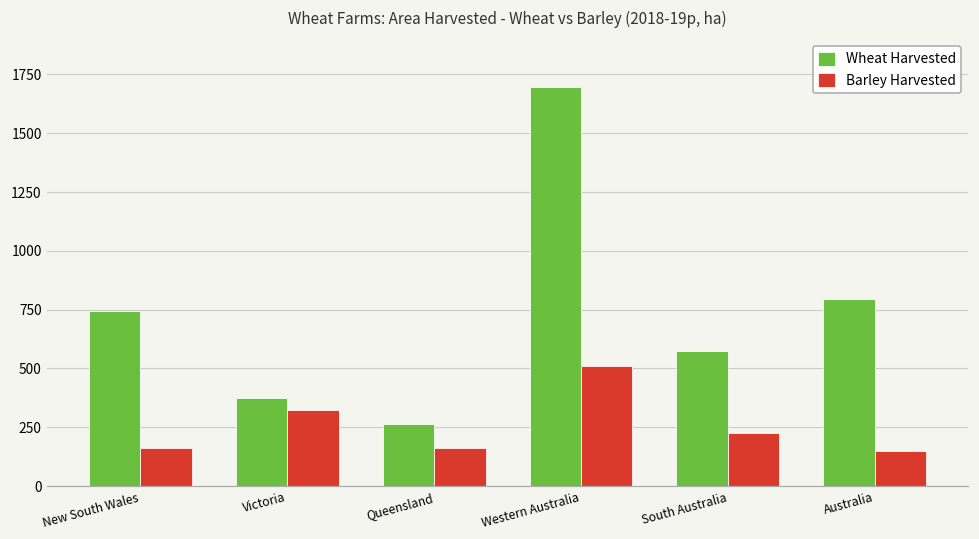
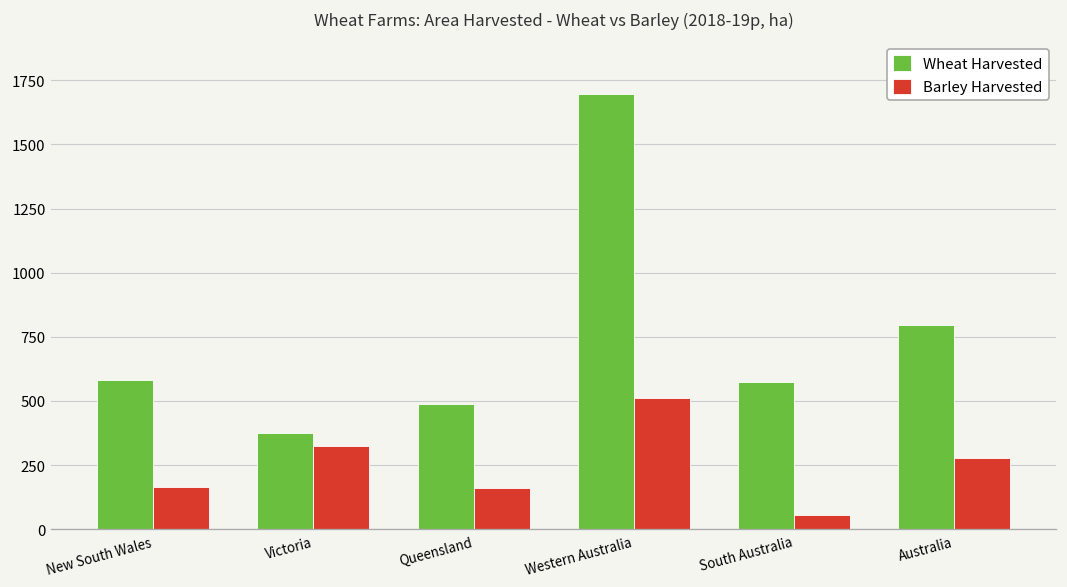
  {
    "Wheat Harvested": {
-     "New South Wales": 740,
+     "New South Wales": 580,
      "Victoria": 370,
-     "Queensland": 260,
+     "Queensland": 490,
      "Western Australia": 1700,
      "South Australia": 570,
      "Australia": 800
    },
    "Barley Harvested": {
      "New South Wales": 160,
      "Victoria": 320,
      "Queensland": 160,
      "Western Australia": 510,
-     "South Australia": 220,
-     "Australia": 150
+     "South Australia": 50,
+     "Australia": 280
    }
  }
